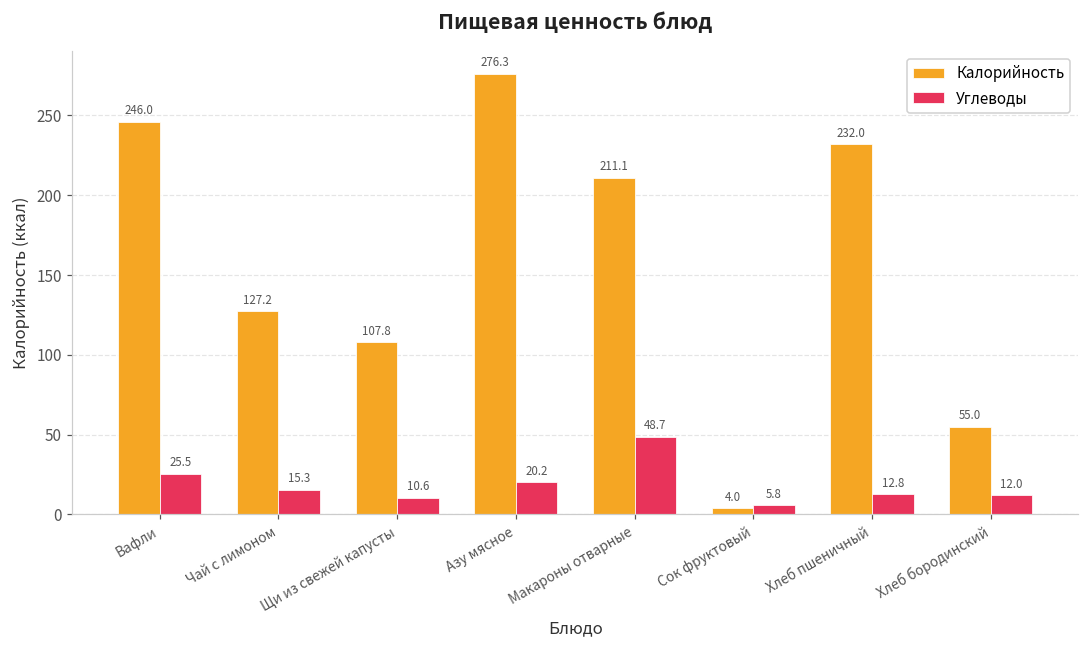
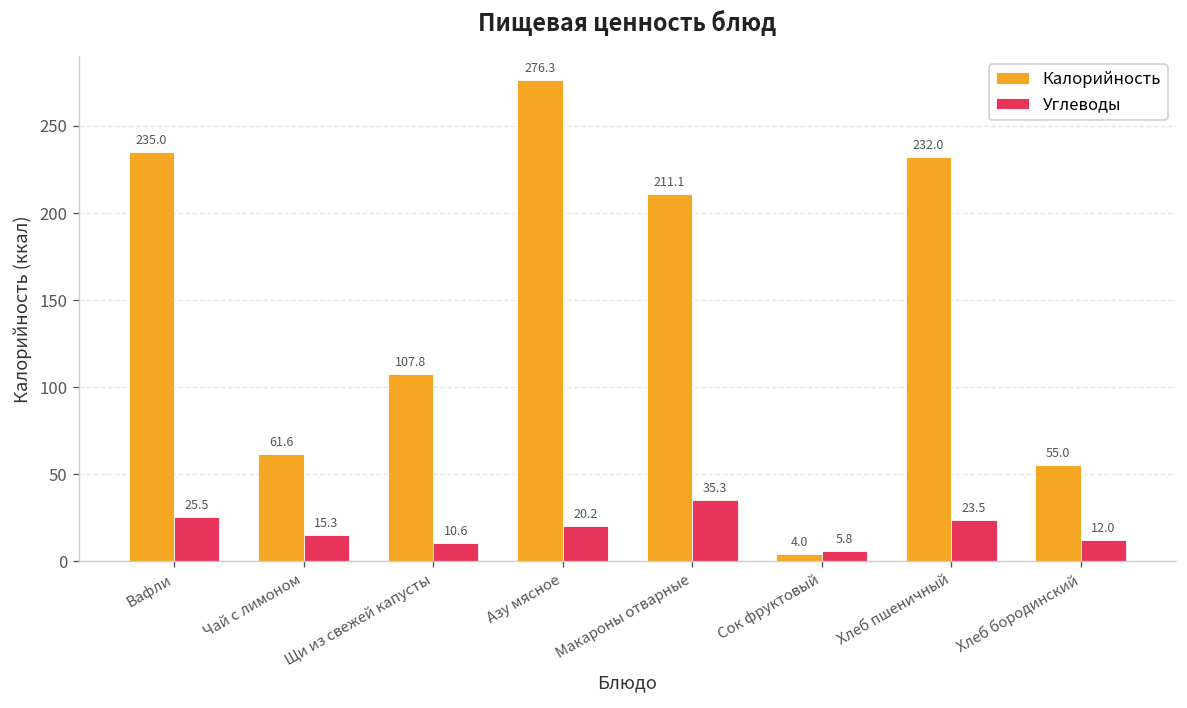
  {
    "Калорийность": {
-     "Вафли": 246.0,
-     "Чай с лимоном": 127.2,
+     "Вафли": 235.0,
+     "Чай с лимоном": 61.6,
      "Щи из свежей капусты": 107.8,
      "Азу мясное": 276.3,
      "Макароны отварные": 211.1,
      "Сок фруктовый": 4.0,
      "Хлеб пшеничный": 232.0,
      "Хлеб бородинский": 55.0
    },
    "Углеводы": {
      "Вафли": 25.5,
      "Чай с лимоном": 15.3,
      "Щи из свежей капусты": 10.6,
      "Азу мясное": 20.2,
-     "Макароны отварные": 48.7,
+     "Макароны отварные": 35.3,
      "Сок фруктовый": 5.8,
-     "Хлеб пшеничный": 12.8,
+     "Хлеб пшеничный": 23.5,
      "Хлеб бородинский": 12.0
    }
  }
